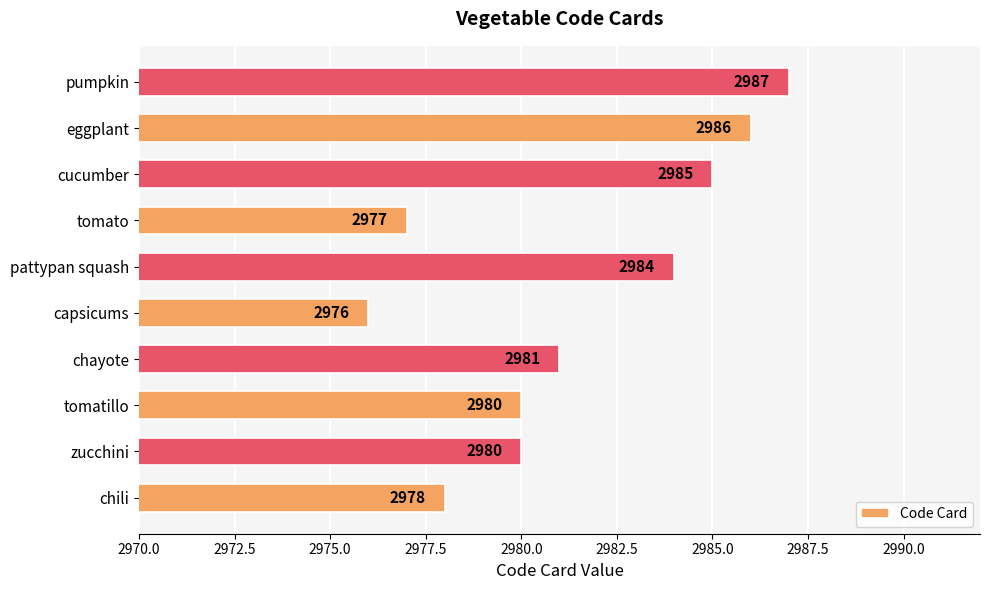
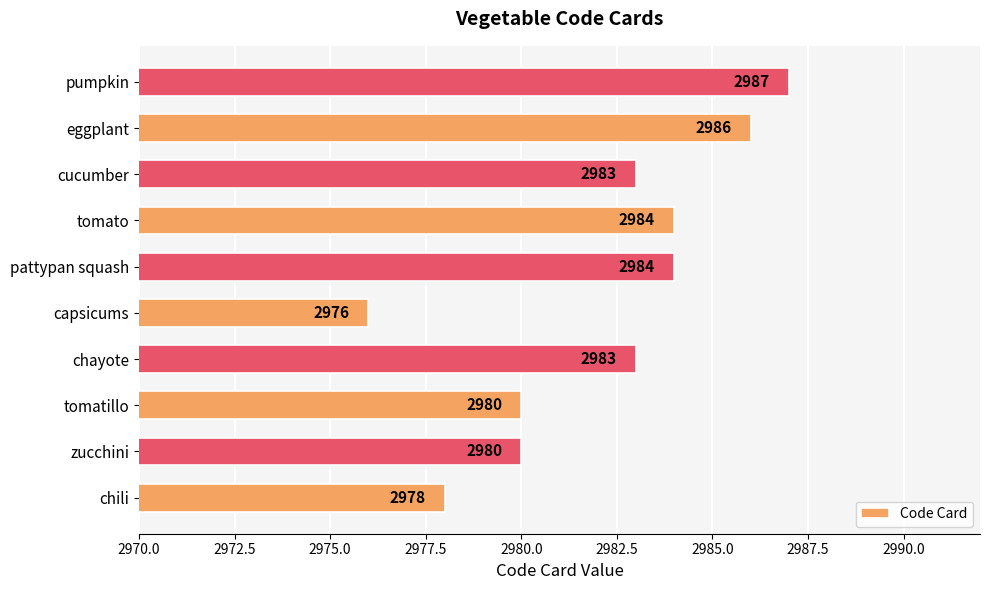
  {
    "pumpkin": 2987,
    "eggplant": 2986,
-   "cucumber": 2985,
-   "tomato": 2977,
+   "cucumber": 2983,
+   "tomato": 2984,
    "pattypan squash": 2984,
    "capsicums": 2976,
-   "chayote": 2981,
+   "chayote": 2983,
    "tomatillo": 2980,
    "zucchini": 2980,
    "chili": 2978
  }
